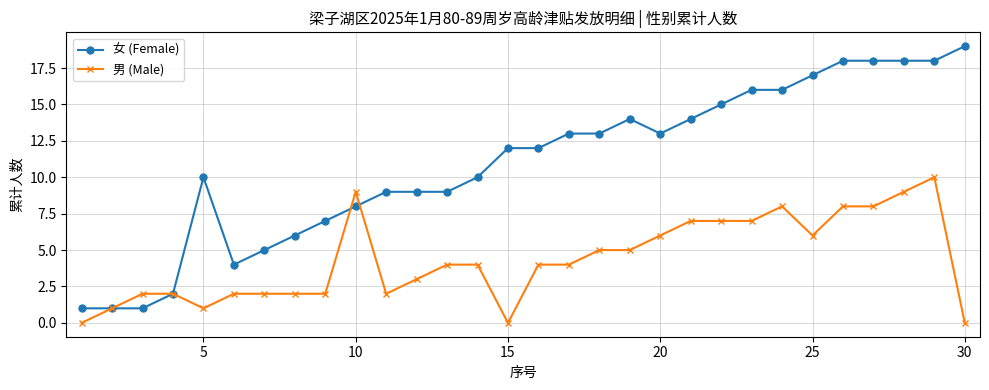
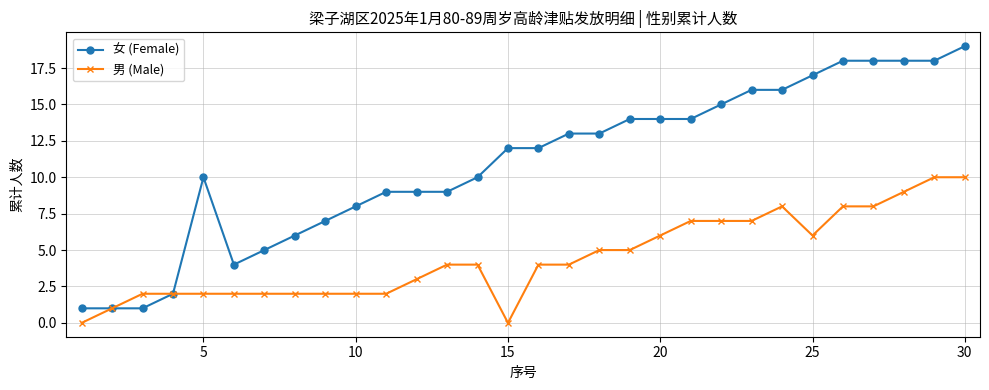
  {
    "女 (Female)": {
      "5": 10,
      "10": 8,
      "15": 12,
-     "20": 13,
+     "20": 14,
      "25": 17,
      "30": 19
    },
    "男 (Male)": {
-     "5": 1,
-     "10": 9,
+     "5": 2,
+     "10": 2,
      "15": 0,
      "20": 6,
      "25": 6,
-     "30": 0
+     "30": 10
    }
  }
